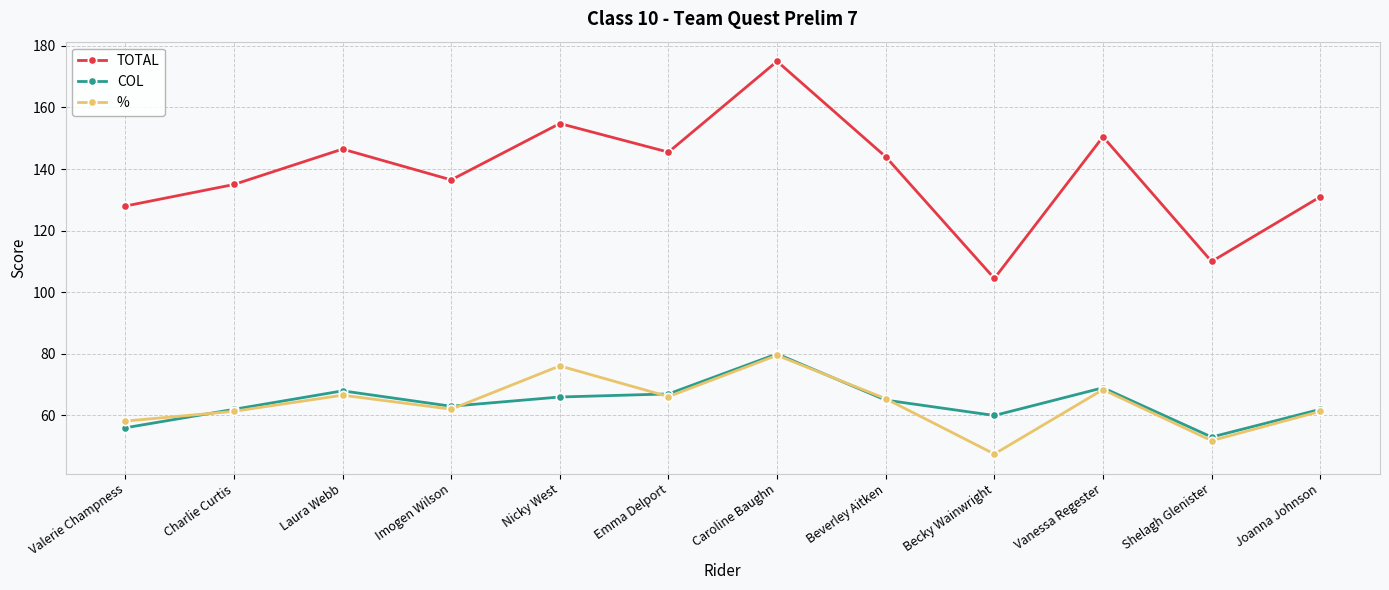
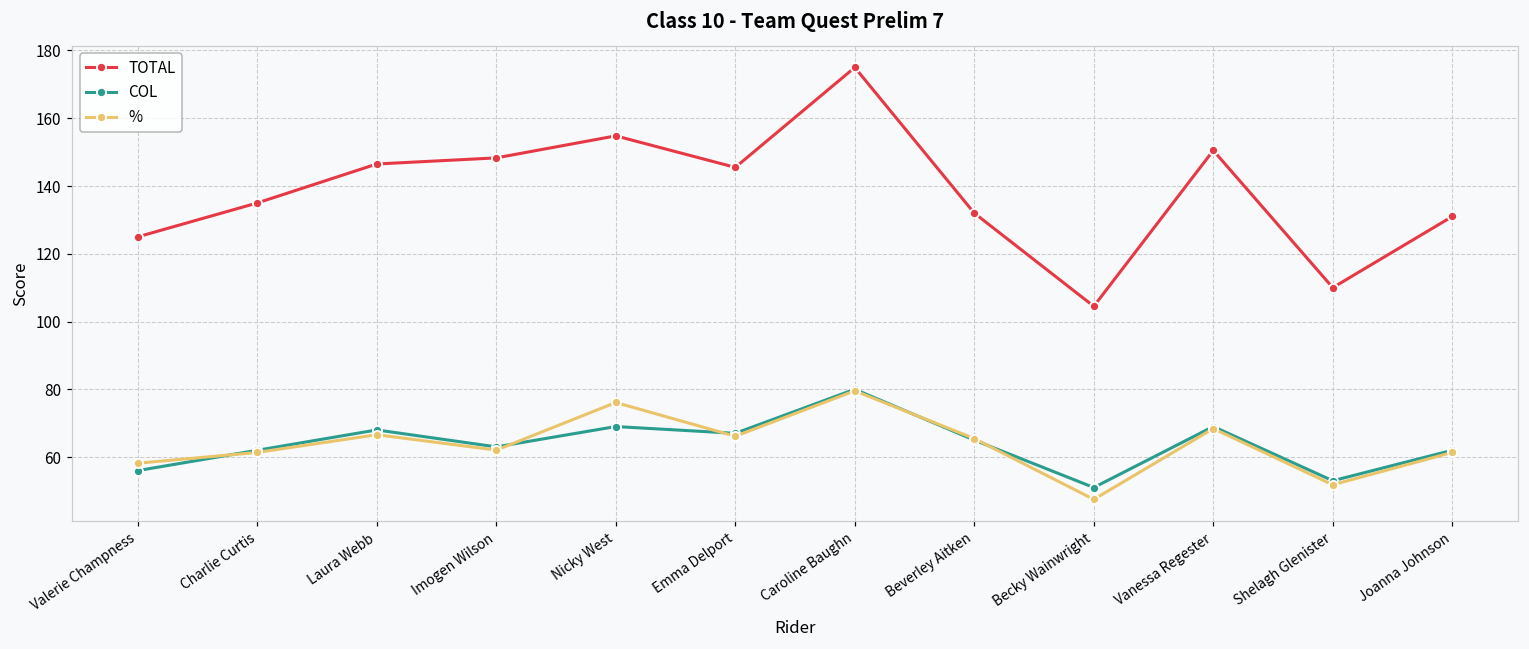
  {
    "TOTAL": {
-     "Valerie Champness": 128,
+     "Valerie Champness": 125,
      "Charlie Curtis": 135,
      "Laura Webb": 147,
-     "Imogen Wilson": 137,
+     "Imogen Wilson": 148,
      "Nicky West": 155,
      "Emma Delport": 146,
      "Caroline Baughn": 175,
-     "Beverley Aitken": 144,
+     "Beverley Aitken": 132,
      "Becky Wainwright": 105,
      "Vanessa Regester": 151,
      "Shelagh Glenister": 110,
      "Joanna Johnson": 131
    },
    "COL": {
      "Valerie Champness": 56,
      "Laura Webb": 68,
      "Imogen Wilson": 63,
-     "Nicky West": 66,
+     "Nicky West": 69,
      "Emma Delport": 67,
-     "Becky Wainwright": 60,
+     "Becky Wainwright": 51,
      "Shelagh Glenister": 53
    },
    "%": {
      "Valerie Champness": 58,
      "Laura Webb": 67,
      "Imogen Wilson": 62,
      "Nicky West": 76,
      "Emma Delport": 66,
      "Becky Wainwright": 48,
      "Shelagh Glenister": 52
    }
  }
